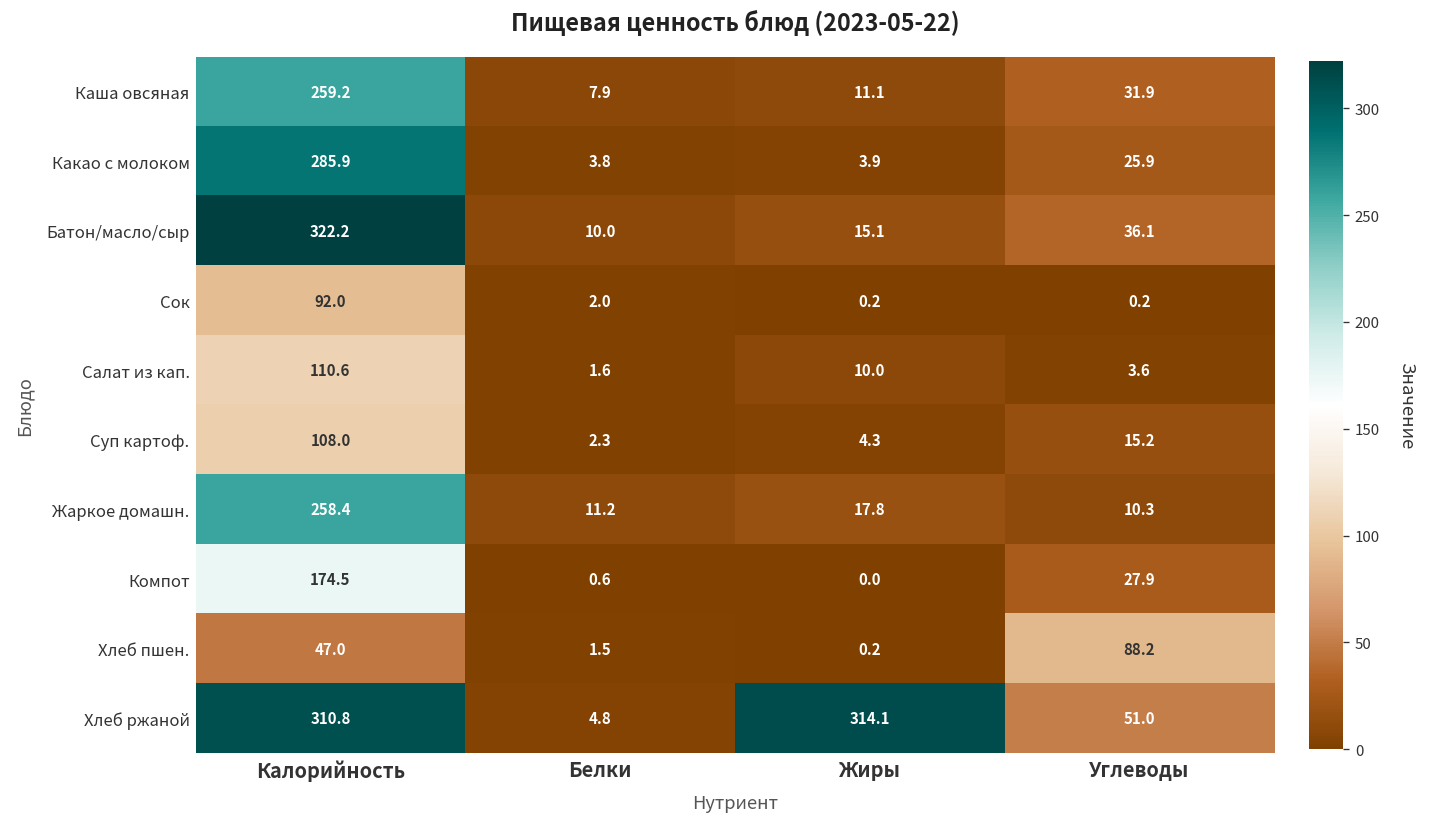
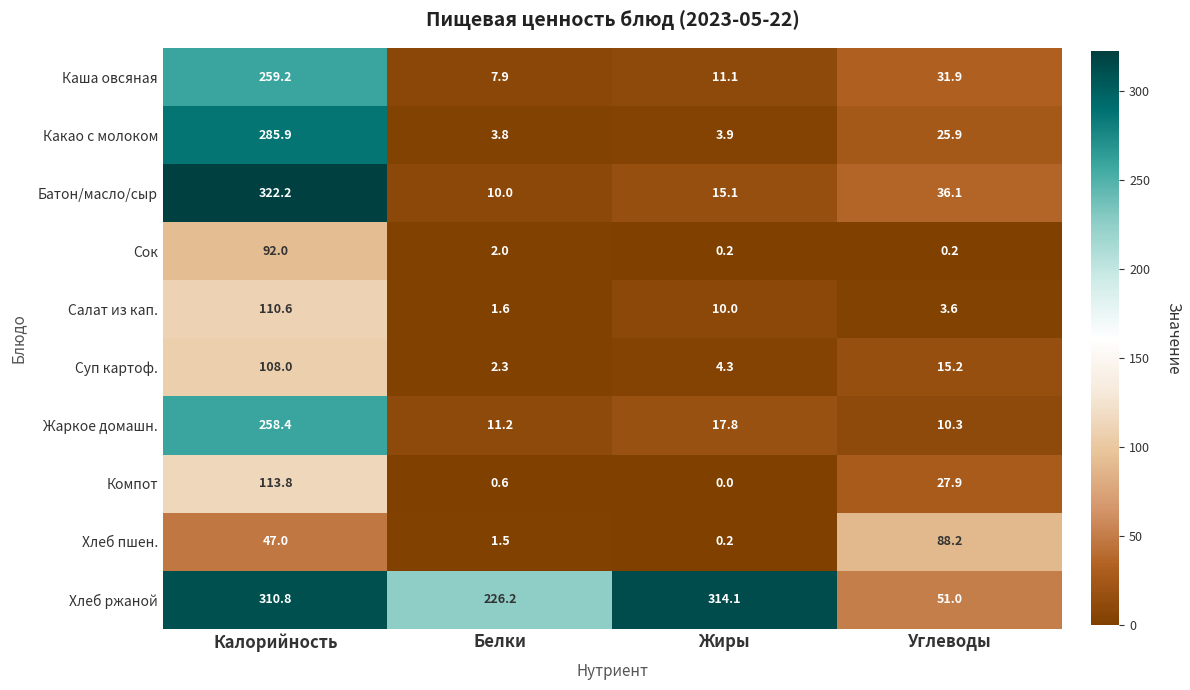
  {
    "Каша овсяная": {
      "Калорийность": 259.2,
      "Белки": 7.9,
      "Жиры": 11.1,
      "Углеводы": 31.9
    },
    "Какао с молоком": {
      "Калорийность": 285.9,
      "Белки": 3.8,
      "Жиры": 3.9,
      "Углеводы": 25.9
    },
    "Батон/масло/сыр": {
      "Калорийность": 322.2,
      "Белки": 10.0,
      "Жиры": 15.1,
      "Углеводы": 36.1
    },
    "Сок": {
      "Калорийность": 92.0,
      "Белки": 2.0,
      "Жиры": 0.2,
      "Углеводы": 0.2
    },
    "Салат из кап.": {
      "Калорийность": 110.6,
      "Белки": 1.6,
      "Жиры": 10.0,
      "Углеводы": 3.6
    },
    "Суп картоф.": {
      "Калорийность": 108.0,
      "Белки": 2.3,
      "Жиры": 4.3,
      "Углеводы": 15.2
    },
    "Жаркое домашн.": {
      "Калорийность": 258.4,
      "Белки": 11.2,
      "Жиры": 17.8,
      "Углеводы": 10.3
    },
    "Компот": {
-     "Калорийность": 174.5,
+     "Калорийность": 113.8,
      "Белки": 0.6,
      "Жиры": 0.0,
      "Углеводы": 27.9
    },
    "Хлеб пшен.": {
      "Калорийность": 47.0,
      "Белки": 1.5,
      "Жиры": 0.2,
      "Углеводы": 88.2
    },
    "Хлеб ржаной": {
      "Калорийность": 310.8,
-     "Белки": 4.8,
+     "Белки": 226.2,
      "Жиры": 314.1,
      "Углеводы": 51.0
    }
  }
